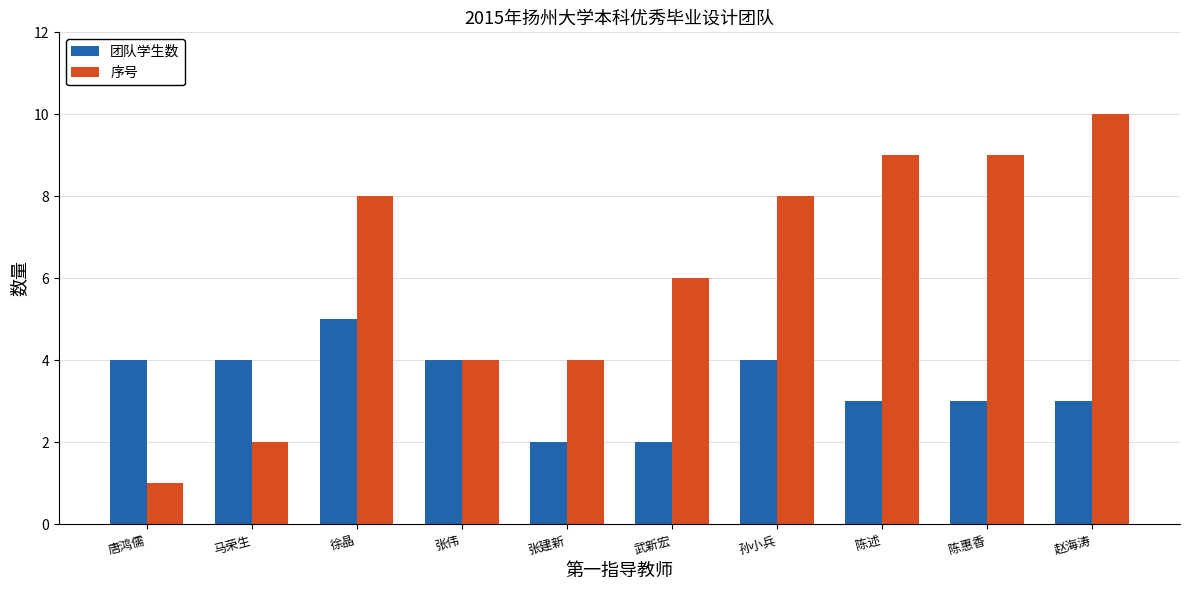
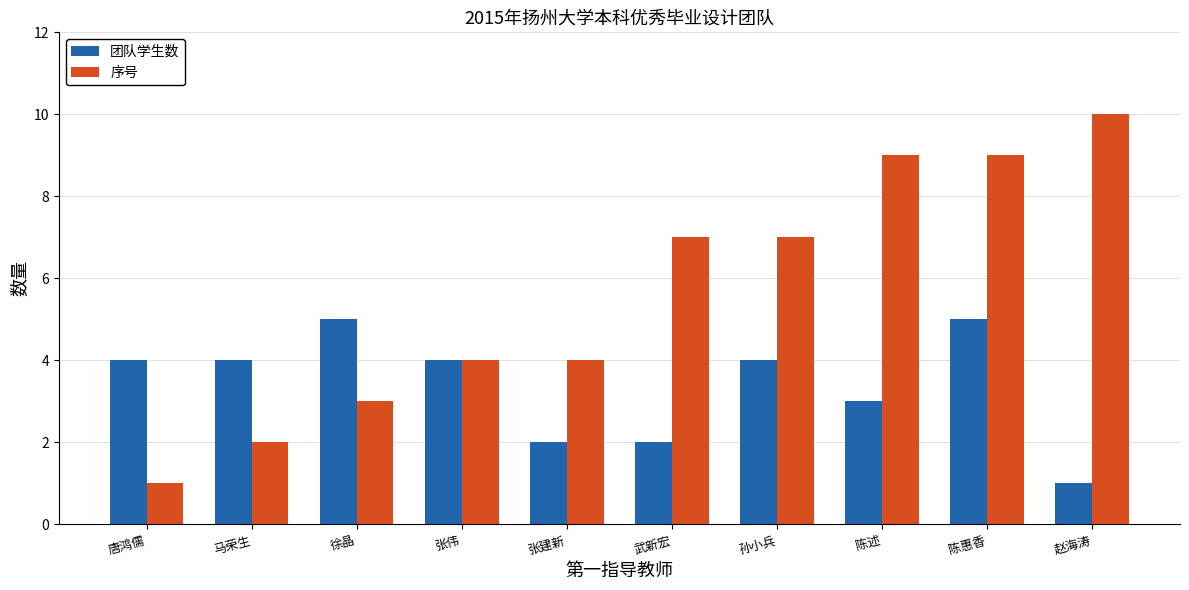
  {
    "团队学生数": {
      "唐鸿儒": 4,
      "马荣生": 4,
      "徐晶": 5,
      "张伟": 4,
      "张建新": 2,
      "武新宏": 2,
      "孙小兵": 4,
      "陈述": 3,
-     "陈惠香": 3,
-     "赵海涛": 3
+     "陈惠香": 5,
+     "赵海涛": 1
    },
    "序号": {
      "唐鸿儒": 1,
      "马荣生": 2,
-     "徐晶": 8,
+     "徐晶": 3,
      "张伟": 4,
      "张建新": 4,
-     "武新宏": 6,
-     "孙小兵": 8,
+     "武新宏": 7,
+     "孙小兵": 7,
      "陈述": 9,
      "陈惠香": 9,
      "赵海涛": 10
    }
  }
